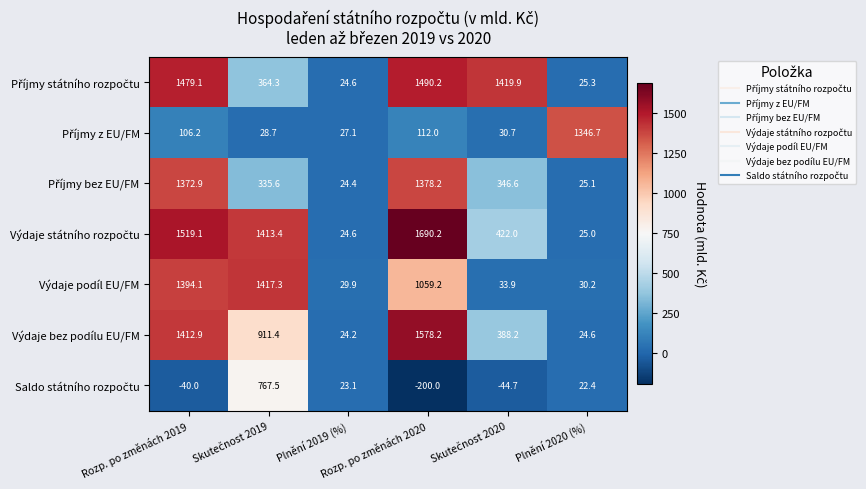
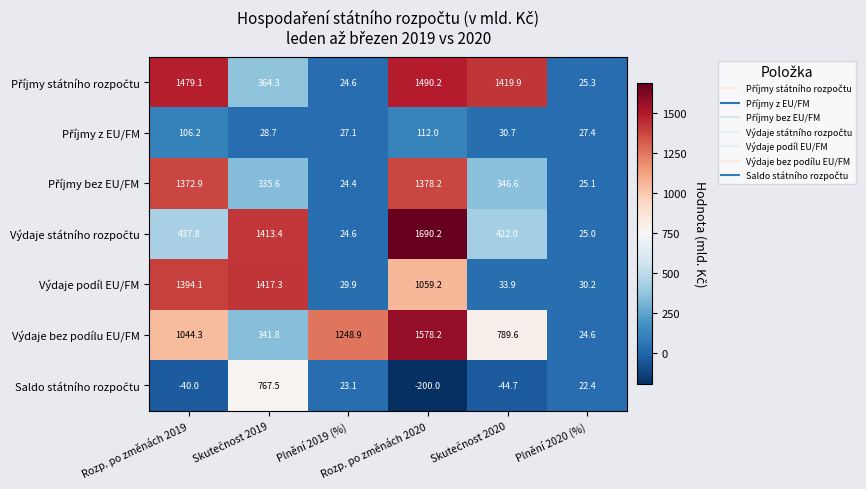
  {
    "Příjmy státního rozpočtu": {
      "Rozp. po změnách 2019": 1479.1,
      "Skutečnost 2019": 364.3,
      "Plnění 2019 (%)": 24.6,
      "Rozp. po změnách 2020": 1490.2,
      "Skutečnost 2020": 1419.9,
      "Plnění 2020 (%)": 25.3
    },
    "Příjmy z EU/FM": {
      "Rozp. po změnách 2019": 106.2,
      "Skutečnost 2019": 28.7,
      "Plnění 2019 (%)": 27.1,
      "Rozp. po změnách 2020": 112.0,
      "Skutečnost 2020": 30.7,
-     "Plnění 2020 (%)": 1346.7
+     "Plnění 2020 (%)": 27.4
    },
    "Příjmy bez EU/FM": {
      "Rozp. po změnách 2019": 1372.9,
      "Skutečnost 2019": 335.6,
      "Plnění 2019 (%)": 24.4,
      "Rozp. po změnách 2020": 1378.2,
      "Skutečnost 2020": 346.6,
      "Plnění 2020 (%)": 25.1
    },
    "Výdaje státního rozpočtu": {
-     "Rozp. po změnách 2019": 1519.1,
+     "Rozp. po změnách 2019": 437.8,
      "Skutečnost 2019": 1413.4,
      "Plnění 2019 (%)": 24.6,
      "Rozp. po změnách 2020": 1690.2,
      "Skutečnost 2020": 422.0,
      "Plnění 2020 (%)": 25.0
    },
    "Výdaje podíl EU/FM": {
      "Rozp. po změnách 2019": 1394.1,
      "Skutečnost 2019": 1417.3,
      "Plnění 2019 (%)": 29.9,
      "Rozp. po změnách 2020": 1059.2,
      "Skutečnost 2020": 33.9,
      "Plnění 2020 (%)": 30.2
    },
    "Výdaje bez podílu EU/FM": {
-     "Rozp. po změnách 2019": 1412.9,
-     "Skutečnost 2019": 911.4,
-     "Plnění 2019 (%)": 24.2,
+     "Rozp. po změnách 2019": 1044.3,
+     "Skutečnost 2019": 341.8,
+     "Plnění 2019 (%)": 1248.9,
      "Rozp. po změnách 2020": 1578.2,
-     "Skutečnost 2020": 388.2,
+     "Skutečnost 2020": 789.6,
      "Plnění 2020 (%)": 24.6
    },
    "Saldo státního rozpočtu": {
      "Rozp. po změnách 2019": -40.0,
      "Skutečnost 2019": 767.5,
      "Plnění 2019 (%)": 23.1,
      "Rozp. po změnách 2020": -200.0,
      "Skutečnost 2020": -44.7,
      "Plnění 2020 (%)": 22.4
    }
  }
